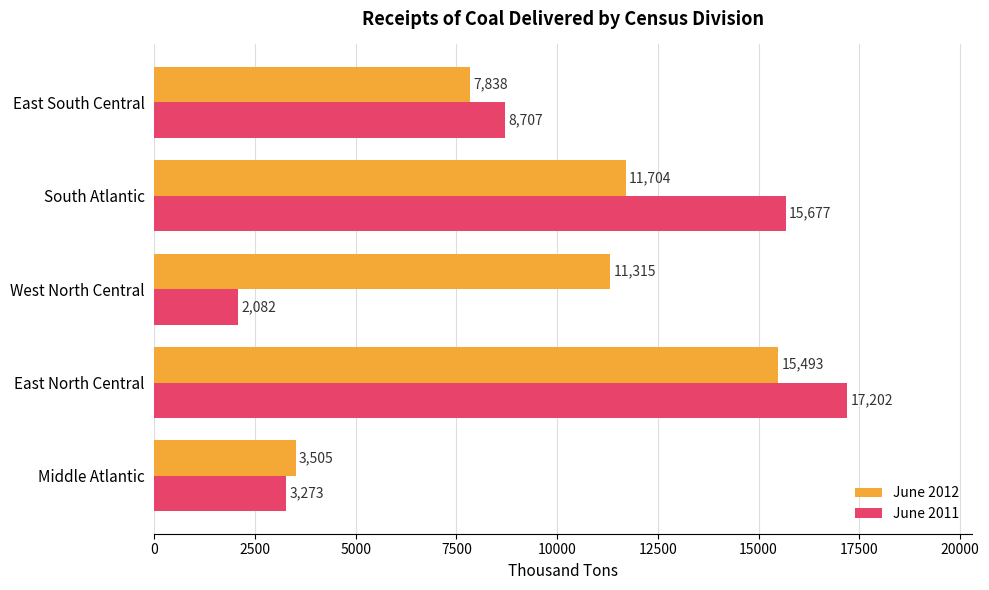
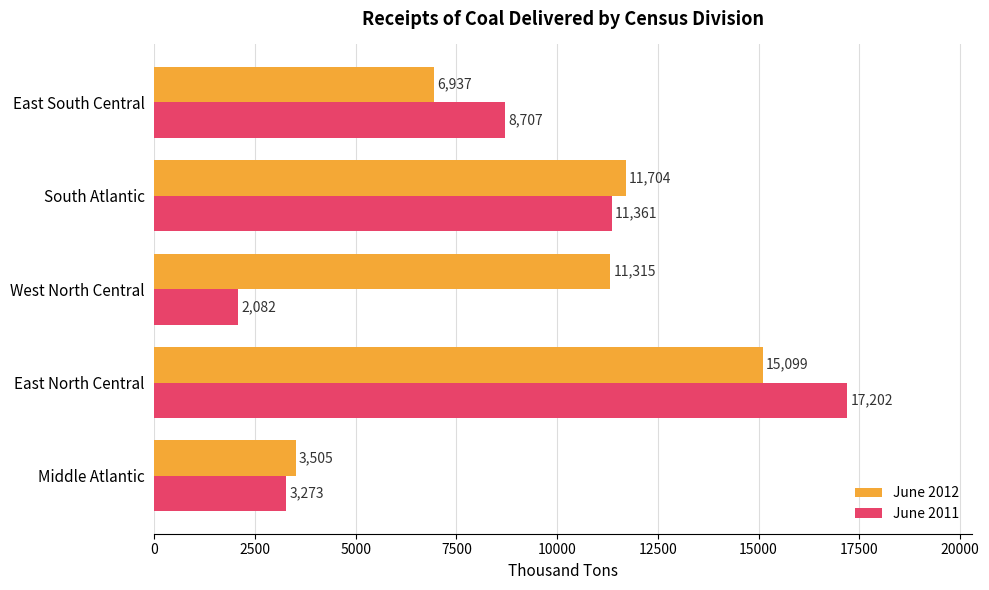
  {
    "June 2012": {
-     "East South Central": "7,838",
+     "East South Central": "6,937",
      "South Atlantic": "11,704",
      "West North Central": "11,315",
-     "East North Central": "15,493",
+     "East North Central": "15,099",
      "Middle Atlantic": "3,505"
    },
    "June 2011": {
      "East South Central": "8,707",
-     "South Atlantic": "15,677",
+     "South Atlantic": "11,361",
      "West North Central": "2,082",
      "East North Central": "17,202",
      "Middle Atlantic": "3,273"
    }
  }
